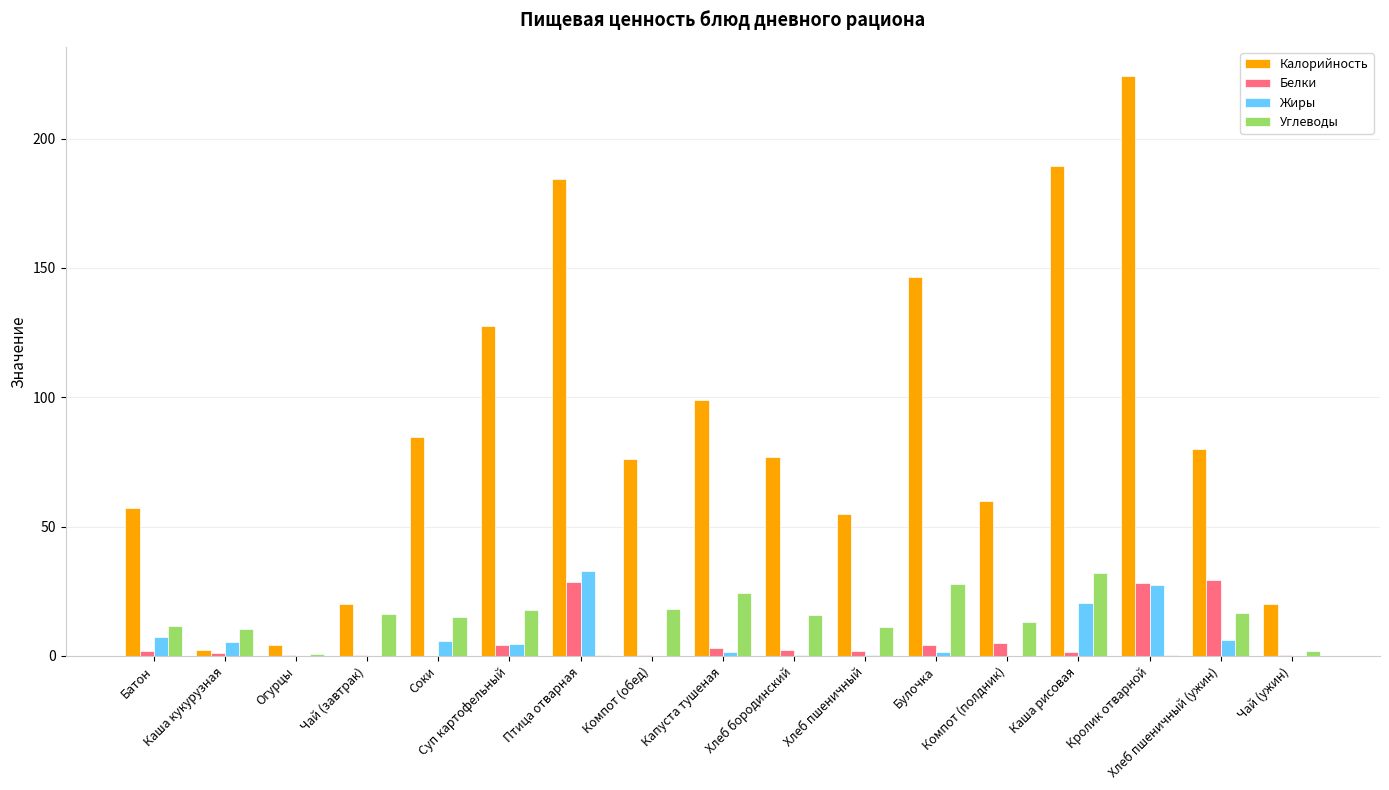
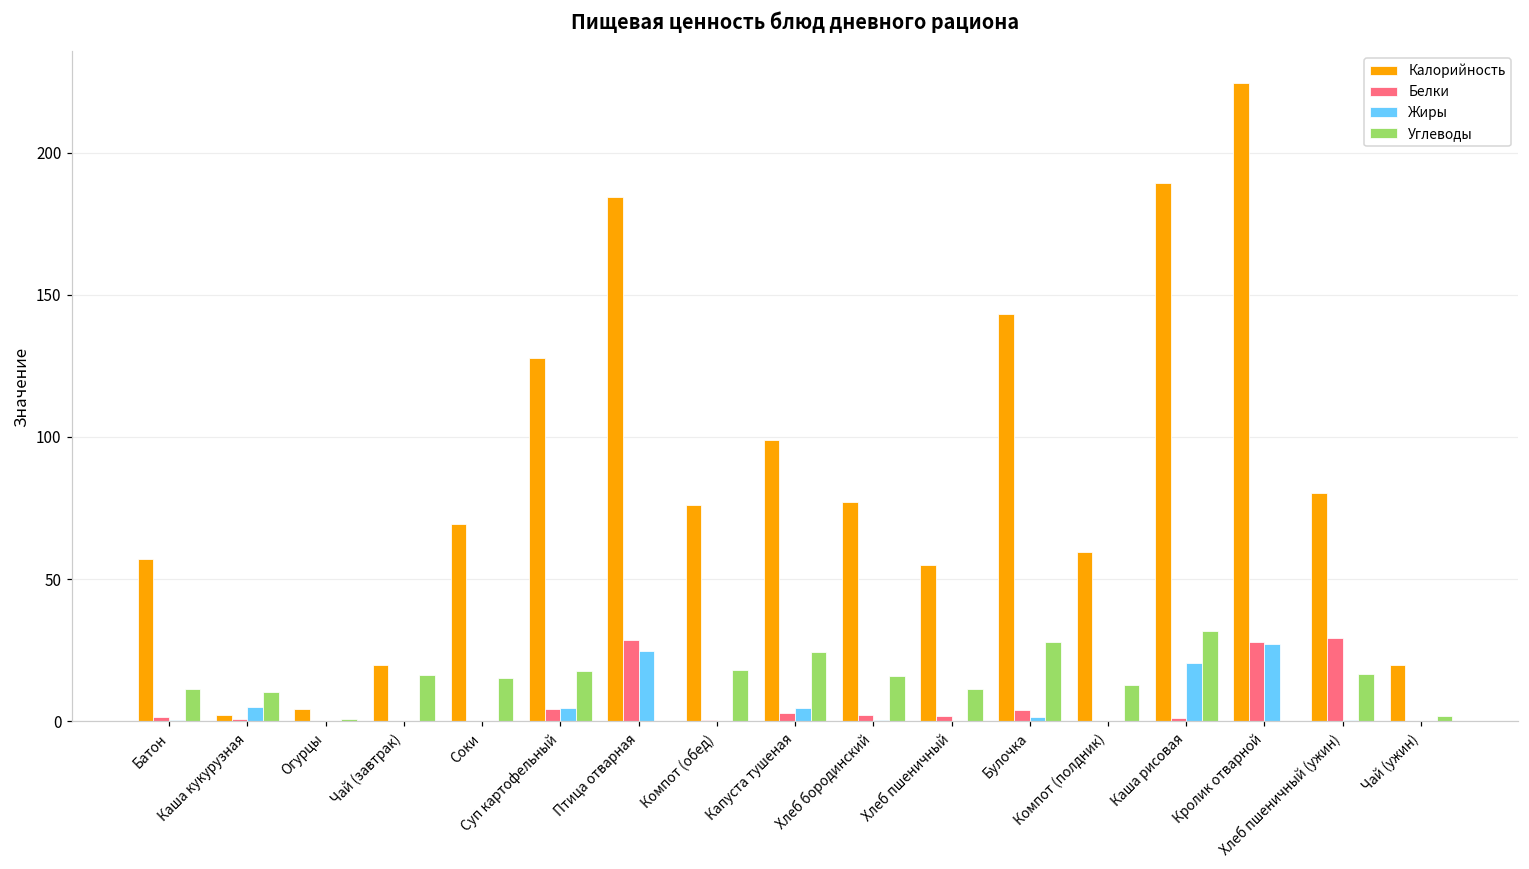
  {
    "Калорийность": {
      "Батон": 57,
      "Каша кукурузная": 2,
      "Огурцы": 4,
      "Чай (завтрак)": 20,
-     "Соки": 84,
+     "Соки": 69,
      "Суп картофельный": 128,
      "Птица отварная": 184,
      "Компот (обед)": 76,
      "Капуста тушеная": 99,
      "Хлеб бородинский": 77,
      "Хлеб пшеничный": 55,
-     "Булочка": 147,
+     "Булочка": 143,
      "Компот (полдник)": 60,
      "Каша рисовая": 189,
      "Кролик отварной": 224,
      "Хлеб пшеничный (ужин)": 80,
      "Чай (ужин)": 20
    },
    "Белки": {
      "Батон": 2,
      "Соки": 0,
      "Суп картофельный": 4,
      "Птица отварная": 29,
      "Капуста тушеная": 3,
      "Хлеб бородинский": 2,
      "Хлеб пшеничный": 2,
      "Булочка": 4,
-     "Компот (полдник)": 5,
+     "Компот (полдник)": 0,
      "Каша рисовая": 1,
      "Кролик отварной": 28,
      "Хлеб пшеничный (ужин)": 29
    },
    "Жиры": {
-     "Батон": 7,
+     "Батон": 1,
      "Каша кукурузная": 5,
      "Чай (завтрак)": 0,
-     "Соки": 6,
+     "Соки": 0,
      "Суп картофельный": 5,
-     "Птица отварная": 33,
-     "Капуста тушеная": 2,
+     "Птица отварная": 25,
+     "Капуста тушеная": 5,
      "Булочка": 2,
      "Каша рисовая": 21,
      "Кролик отварной": 27,
-     "Хлеб пшеничный (ужин)": 6,
+     "Хлеб пшеничный (ужин)": 0,
      "Чай (ужин)": 0
    },
    "Углеводы": {
      "Батон": 11,
      "Каша кукурузная": 10,
      "Чай (завтрак)": 16,
      "Соки": 15,
      "Суп картофельный": 18,
      "Компот (обед)": 18,
      "Капуста тушеная": 24,
      "Хлеб бородинский": 16,
      "Хлеб пшеничный": 11,
      "Булочка": 28,
      "Компот (полдник)": 13,
      "Каша рисовая": 32,
      "Хлеб пшеничный (ужин)": 17,
      "Чай (ужин)": 2
    }
  }
